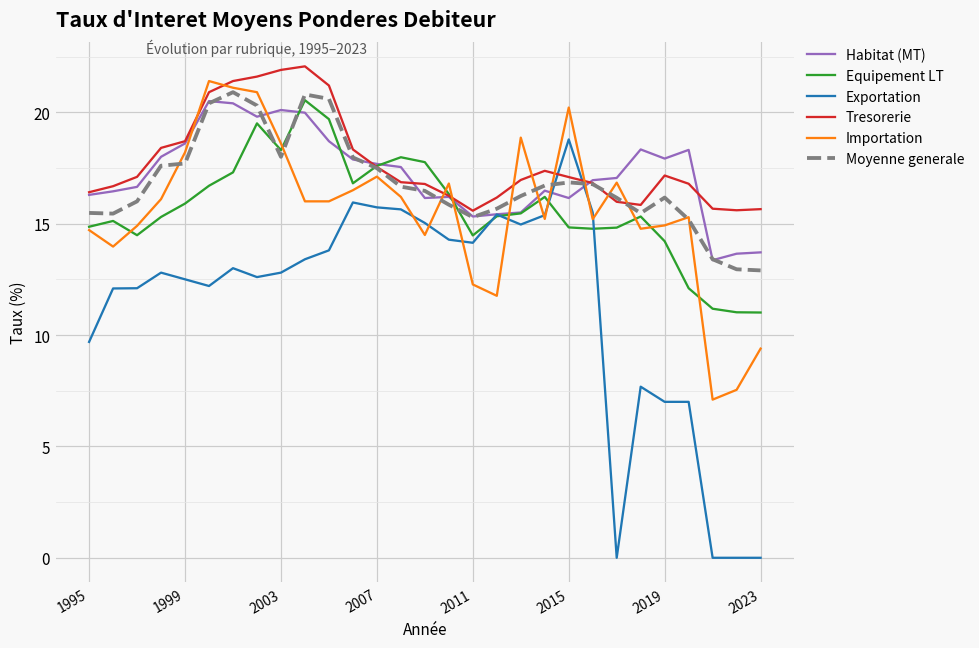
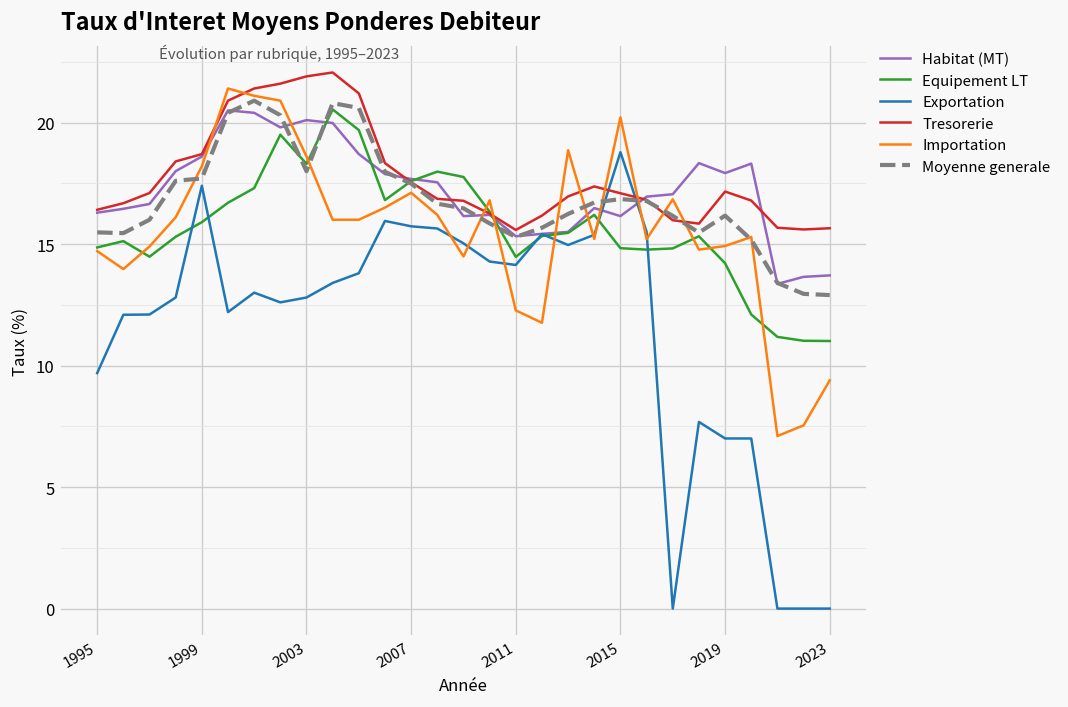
  {
    "Habitat (MT)": {
      "2003": 20.1,
      "2015": 16.2,
      "2019": 17.9,
      "2023": 13.7
    },
    "Equipement LT": {
      "1995": 14.9,
      "1999": 15.9,
      "2003": 18.3,
      "2011": 14.5,
      "2015": 14.8,
      "2019": 14.2,
      "2023": 11.0
    },
    "Exportation": {
      "1995": 9.7,
-     "1999": 12.5,
+     "1999": 17.4,
      "2003": 12.8,
      "2007": 15.7,
      "2011": 14.1,
      "2015": 18.8,
      "2019": 7.0,
      "2023": 0.0
    },
    "Tresorerie": {
      "2003": 21.9,
      "2011": 15.6,
      "2015": 17.1,
      "2019": 17.2,
      "2023": 15.7
    },
    "Importation": {
      "1995": 14.7,
      "1999": 18.2,
      "2003": 18.6,
      "2007": 17.1,
      "2011": 12.3,
      "2015": 20.2,
      "2019": 14.9,
      "2023": 9.4
    },
    "Moyenne generale": {
      "1995": 15.5,
      "1999": 17.7,
      "2003": 18.0,
      "2015": 16.9,
      "2019": 16.2,
      "2023": 12.9
    }
  }
